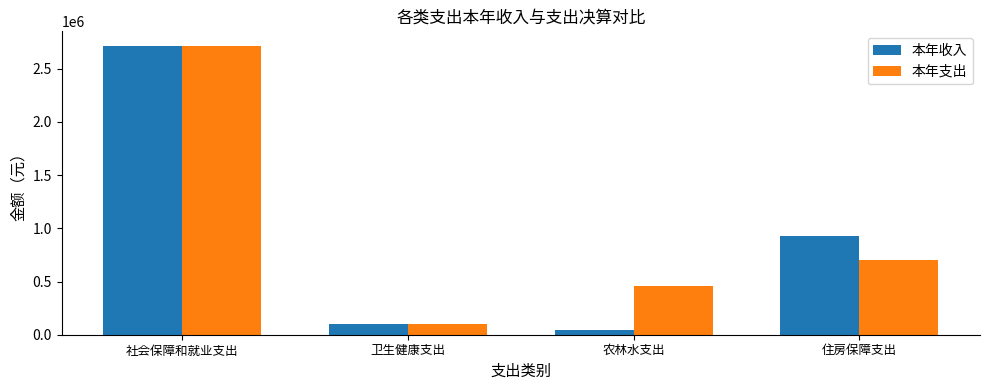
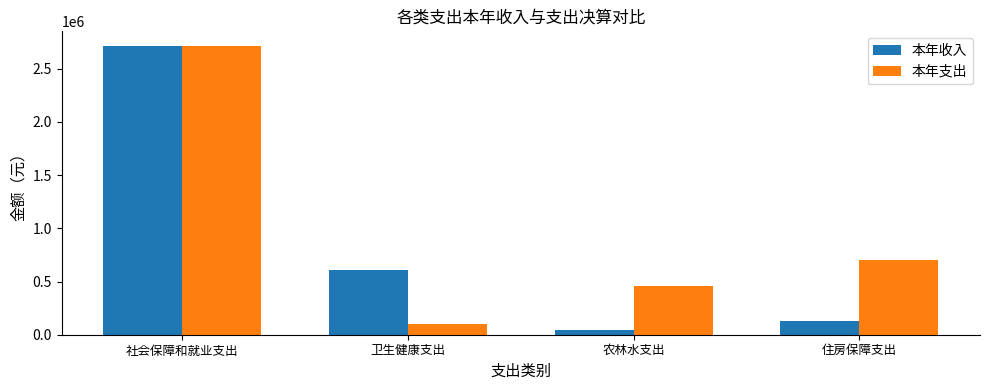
  {
    "本年收入": {
      "社会保障和就业支出": 2720000,
-     "卫生健康支出": 100000,
+     "卫生健康支出": 610000,
      "农林水支出": 40000,
-     "住房保障支出": 930000
+     "住房保障支出": 130000
    },
    "本年支出": {
      "社会保障和就业支出": 2720000,
      "卫生健康支出": 100000,
      "农林水支出": 460000,
      "住房保障支出": 710000
    }
  }
